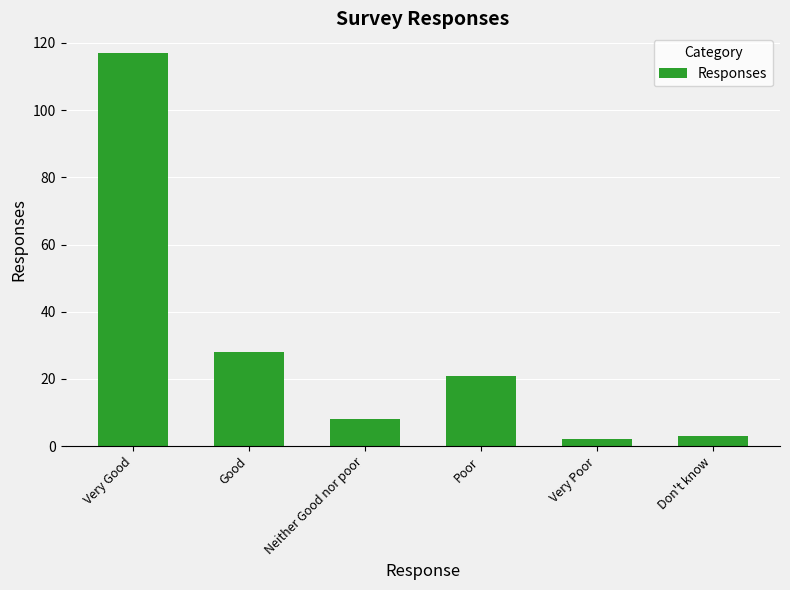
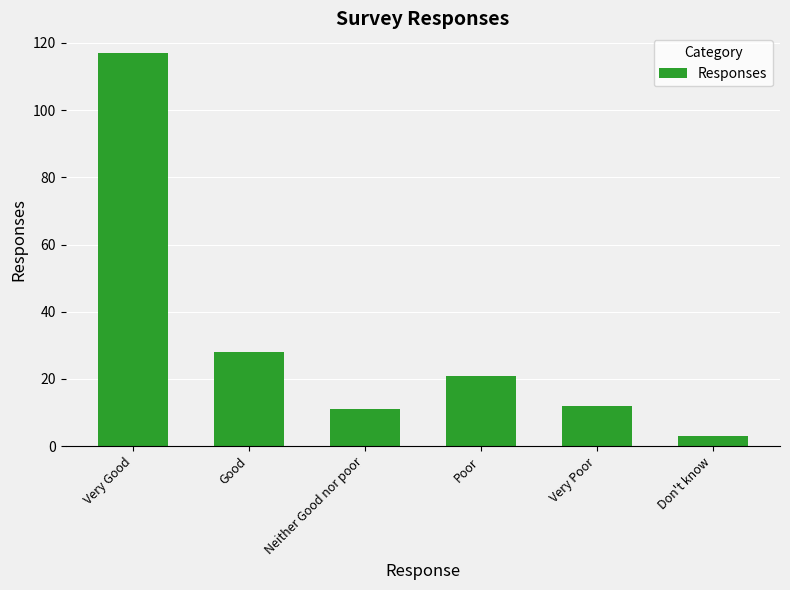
  {
    "Very Good": 117,
    "Good": 28,
-   "Neither Good nor poor": 8,
+   "Neither Good nor poor": 11,
    "Poor": 21,
-   "Very Poor": 2,
+   "Very Poor": 12,
    "Don't know": 3
  }
